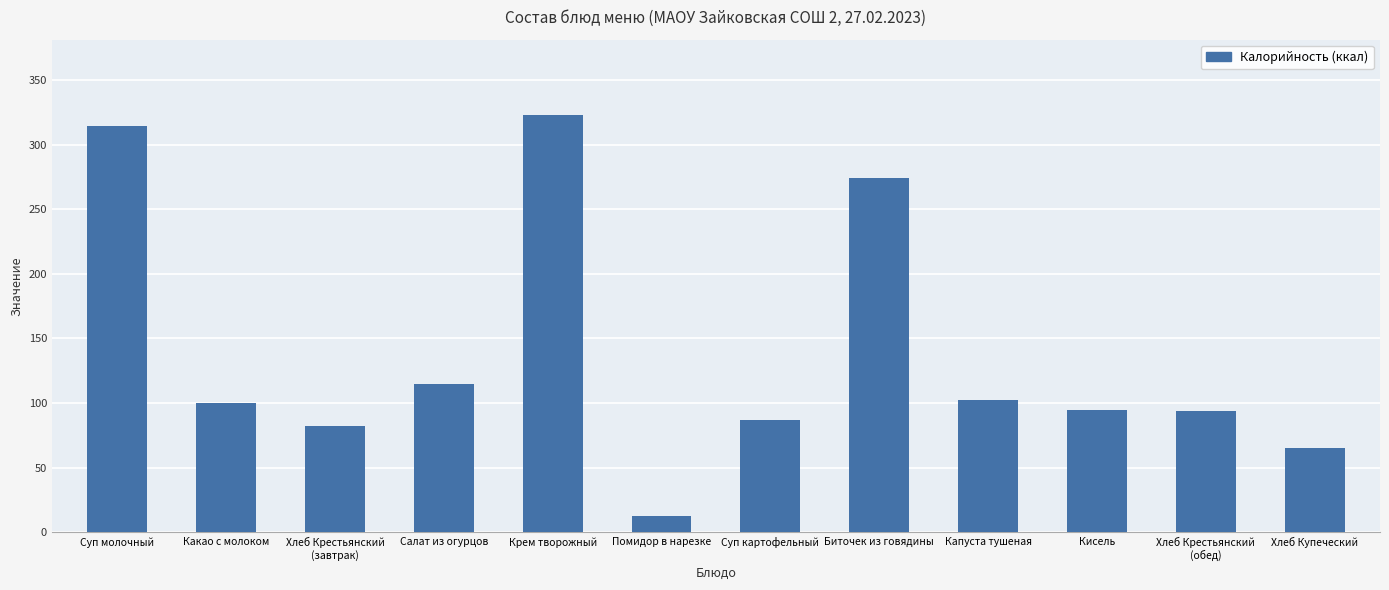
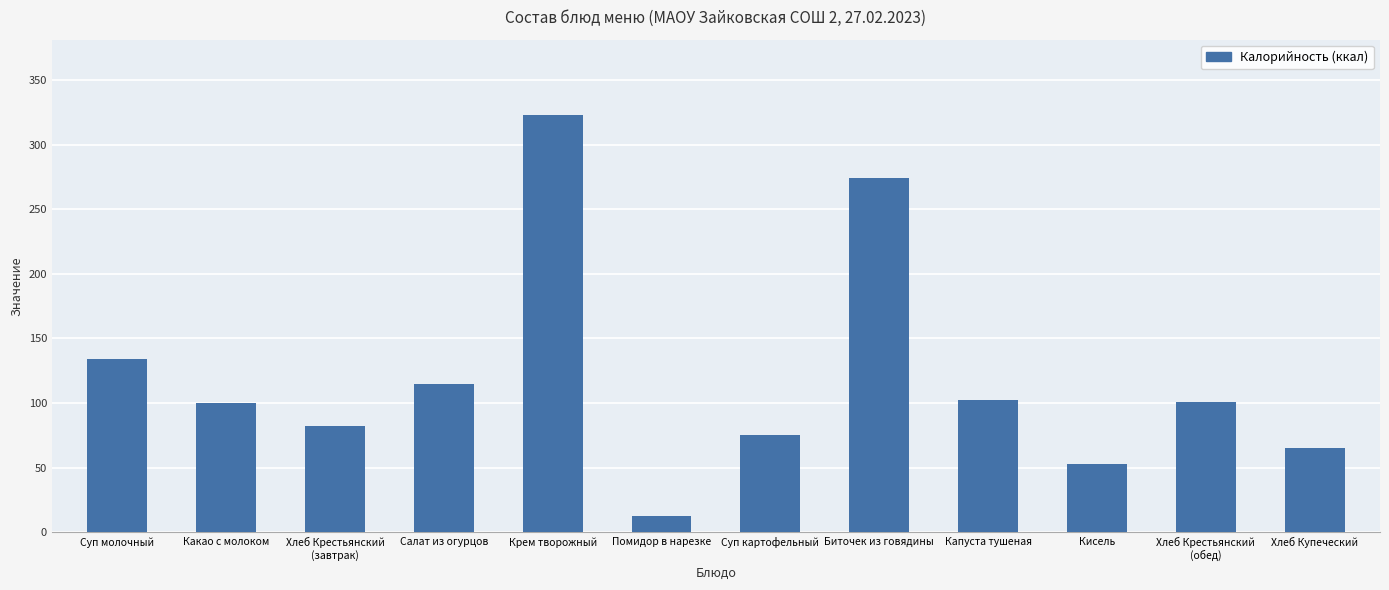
  {
-   "Суп молочный": 314,
+   "Суп молочный": 134,
    "Какао с молоком": 100,
    "Хлеб Крестьянский (завтрак)": 82,
    "Салат из огурцов": 115,
    "Крем творожный": 323,
    "Помидор в нарезке": 13,
-   "Суп картофельный": 87,
+   "Суп картофельный": 75,
    "Биточек из говядины": 274,
    "Капуста тушеная": 102,
-   "Кисель": 95,
-   "Хлеб Крестьянский (обед)": 94,
+   "Кисель": 53,
+   "Хлеб Крестьянский (обед)": 101,
    "Хлеб Купеческий": 65
  }
